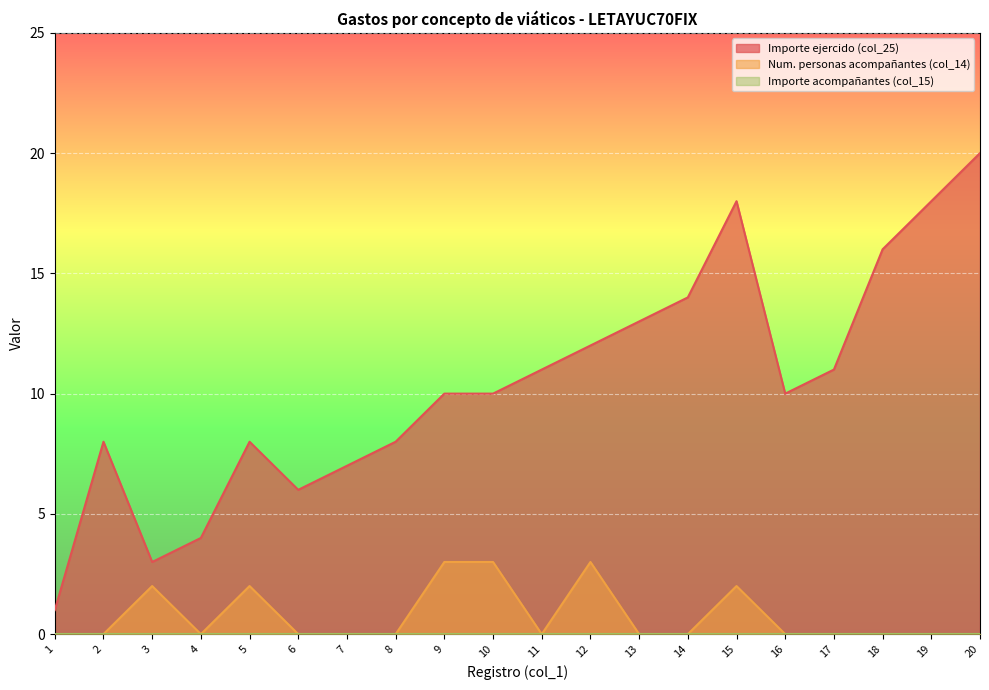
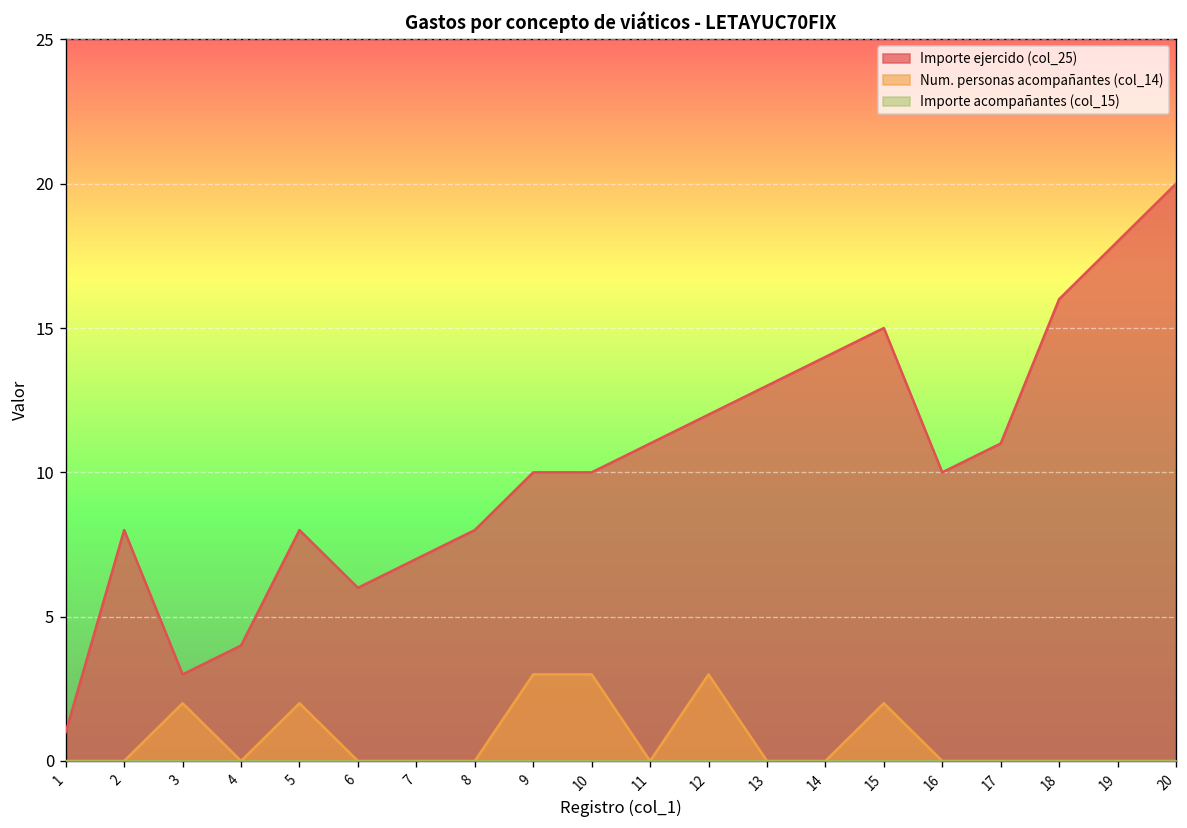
  {
    "Importe ejercido (col_25)": {
      "1": 1,
      "2": 8,
      "3": 3,
      "4": 4,
      "5": 8,
      "6": 6,
      "7": 7,
      "8": 8,
      "9": 10,
      "10": 10,
      "11": 11,
      "12": 12,
      "13": 13,
      "14": 14,
-     "15": 18,
+     "15": 15,
      "16": 10,
      "17": 11,
      "18": 16,
      "19": 18,
      "20": 20
    },
    "Num. personas acompañantes (col_14)": {
      "3": 2,
      "5": 2,
      "9": 3,
      "10": 3,
      "12": 3,
      "15": 2
    },
    "Importe acompañantes (col_15)": {
      "3": 0,
      "5": 0,
      "9": 0,
      "10": 0,
      "12": 0,
      "15": 0
    }
  }
